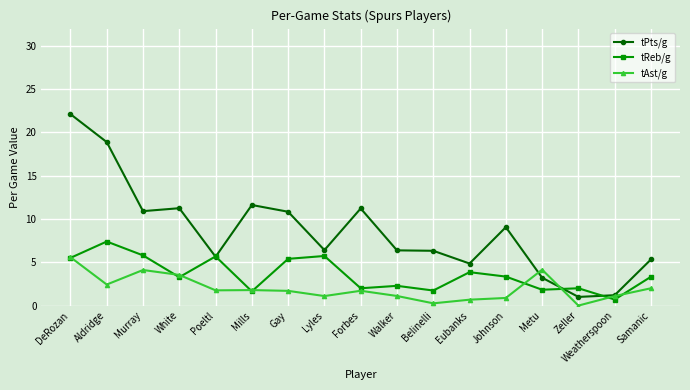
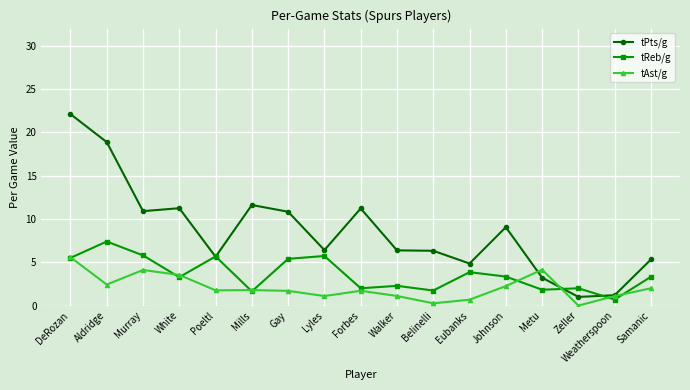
  {
    "tAst/g": {
      "Aldridge": 2,
      "Murray": 4,
      "Poeltl": 2,
      "Gay": 2,
      "Lyles": 1,
      "Walker": 1,
      "Belinelli": 0,
      "Eubanks": 1,
-     "Johnson": 1,
+     "Johnson": 2,
      "Metu": 4,
      "Zeller": 0,
      "Samanic": 2
    }
  }
